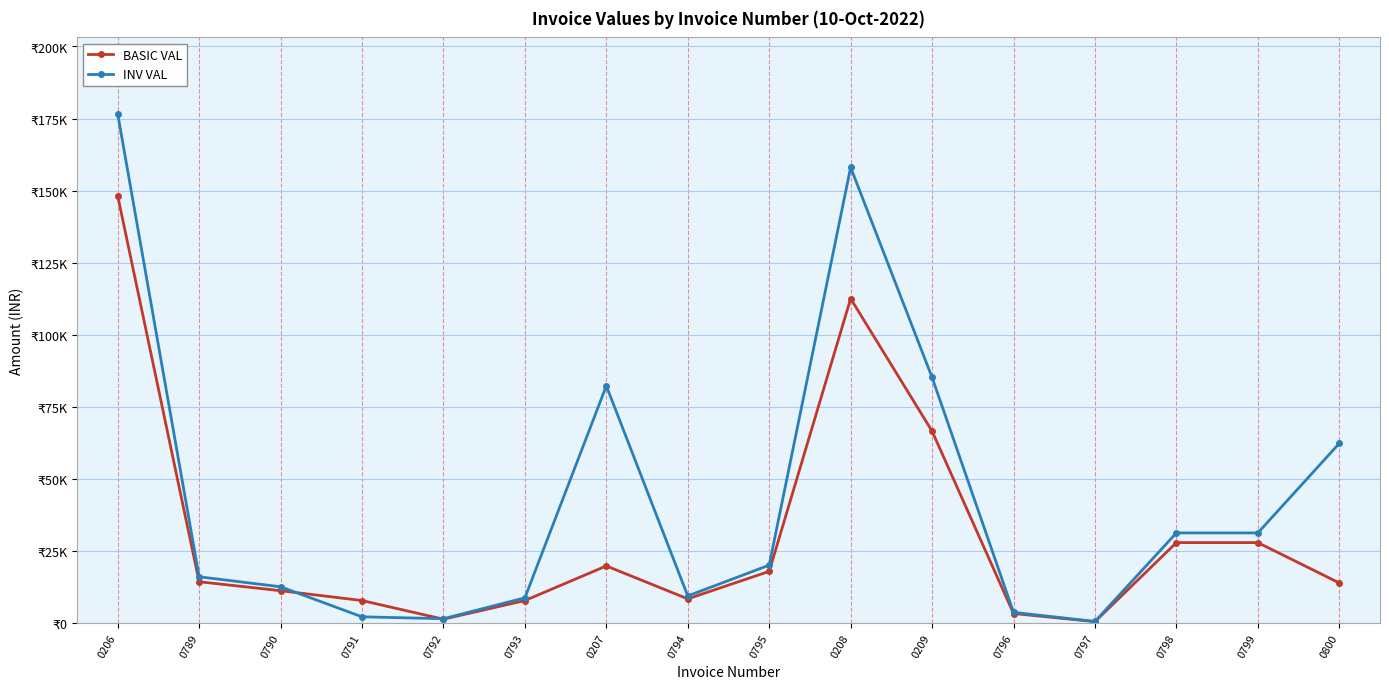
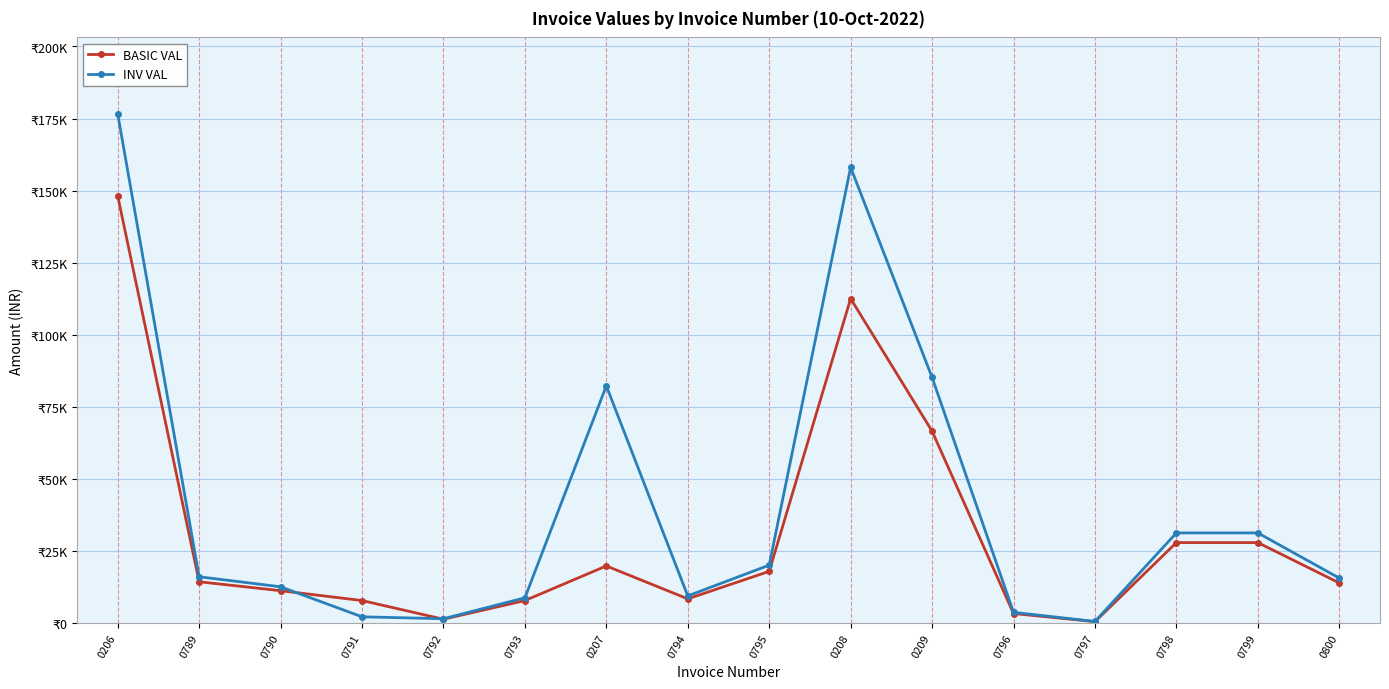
  {
    "BASIC VAL": {
      "0206": "₹148000",
      "0789": "₹14000",
      "0790": "₹11000",
      "0791": "₹8000",
      "0793": "₹8000",
      "0207": "₹20000",
      "0794": "₹8000",
      "0795": "₹18000",
      "0208": "₹113000",
      "0209": "₹67000",
      "0798": "₹28000",
      "0799": "₹28000",
      "0800": "₹14000"
    },
    "INV VAL": {
      "0206": "₹177000",
      "0789": "₹16000",
      "0790": "₹13000",
      "0791": "₹2000",
      "0793": "₹9000",
      "0207": "₹82000",
      "0794": "₹9000",
      "0795": "₹20000",
      "0208": "₹158000",
      "0209": "₹85000",
      "0798": "₹31000",
      "0799": "₹31000",
-     "0800": "₹62000"
+     "0800": "₹16000"
    }
  }
